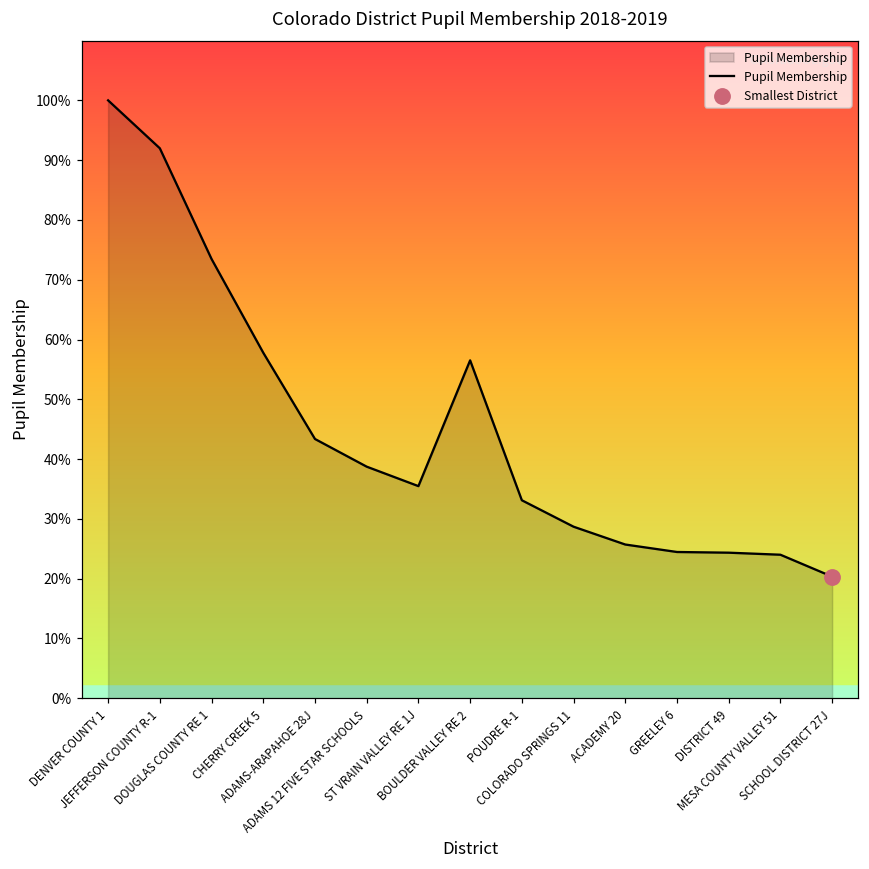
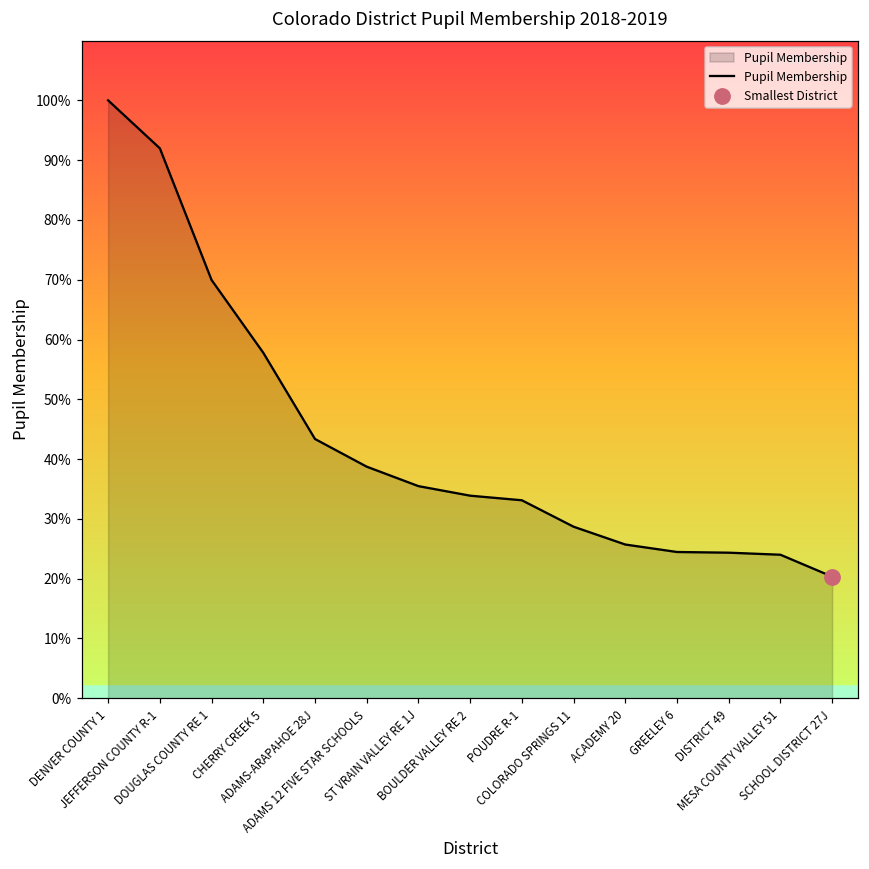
  {
    "Pupil Membership": {
      "DENVER COUNTY 1": "100%",
      "JEFFERSON COUNTY R-1": "92%",
-     "DOUGLAS COUNTY RE 1": "73%",
+     "DOUGLAS COUNTY RE 1": "70%",
      "CHERRY CREEK 5": "58%",
      "ADAMS-ARAPAHOE 28J": "43%",
      "ADAMS 12 FIVE STAR SCHOOLS": "39%",
      "ST VRAIN VALLEY RE 1J": "35%",
-     "BOULDER VALLEY RE 2": "57%",
+     "BOULDER VALLEY RE 2": "34%",
      "POUDRE R-1": "33%",
      "COLORADO SPRINGS 11": "29%",
      "ACADEMY 20": "26%",
      "GREELEY 6": "24%",
      "DISTRICT 49": "24%",
      "MESA COUNTY VALLEY 51": "24%"
    }
  }
